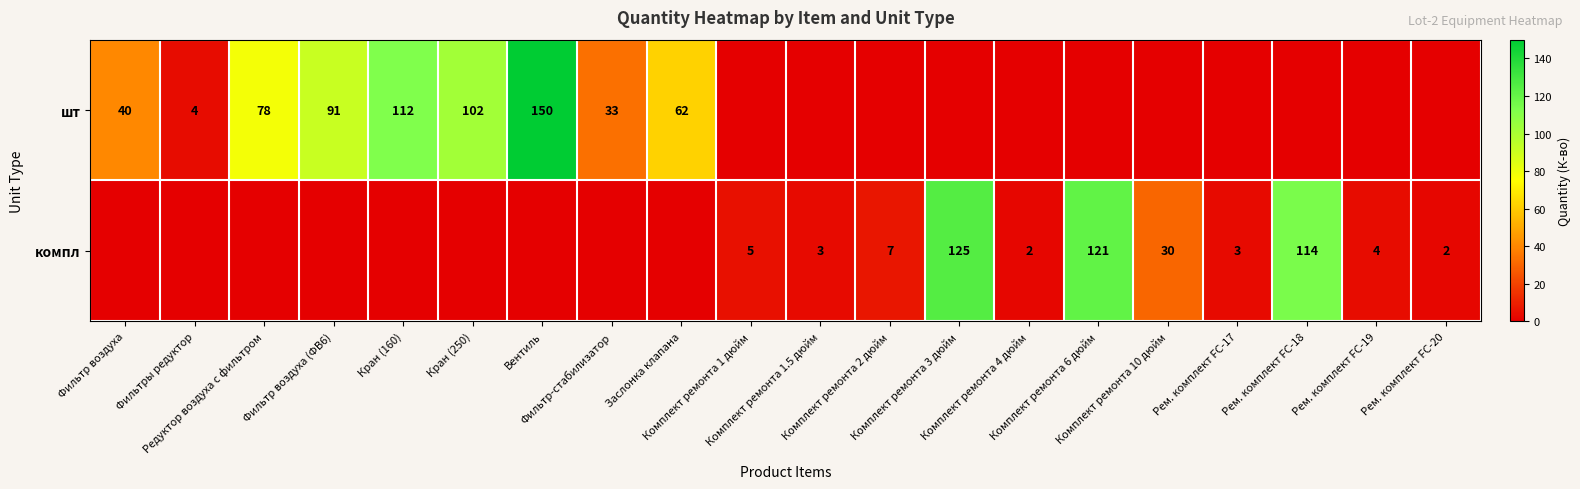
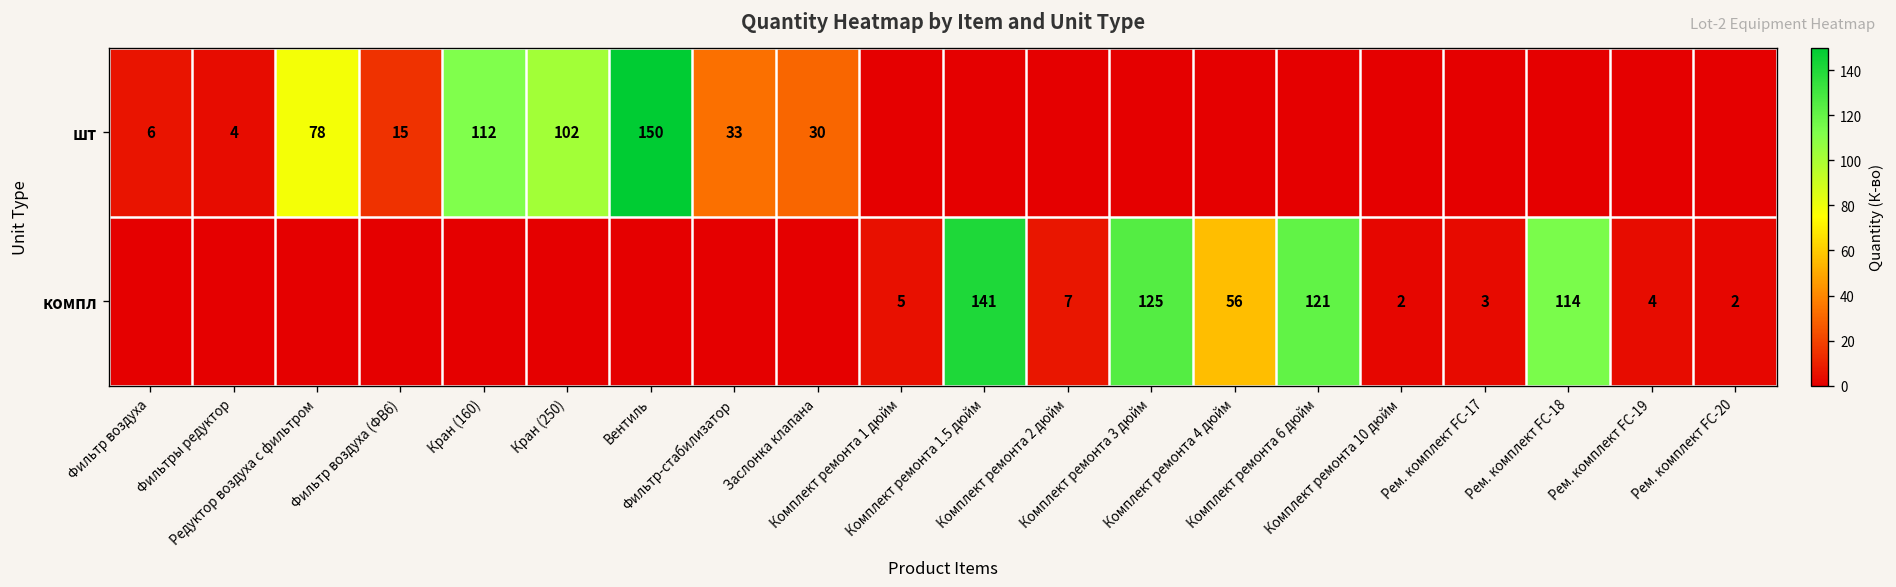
  {
    "шт": {
-     "Фильтр воздуха": 40,
+     "Фильтр воздуха": 6,
      "Фильтры редуктор": 4,
      "Редуктор воздуха c фильтром": 78,
-     "Фильтр воздуха (ФВ6)": 91,
+     "Фильтр воздуха (ФВ6)": 15,
      "Кран (160)": 112,
      "Кран (250)": 102,
      "Вентиль": 150,
      "Фильтр-стабилизатор": 33,
-     "Заслонка клапана": 62
+     "Заслонка клапана": 30
    },
    "компл": {
      "Комплект ремонта 1 дюйм": 5,
-     "Комплект ремонта 1.5 дюйм": 3,
+     "Комплект ремонта 1.5 дюйм": 141,
      "Комплект ремонта 2 дюйм": 7,
      "Комплект ремонта 3 дюйм": 125,
-     "Комплект ремонта 4 дюйм": 2,
+     "Комплект ремонта 4 дюйм": 56,
      "Комплект ремонта 6 дюйм": 121,
-     "Комплект ремонта 10 дюйм": 30,
+     "Комплект ремонта 10 дюйм": 2,
      "Рем. комплект FC-17": 3,
      "Рем. комплект FC-18": 114,
      "Рем. комплект FC-19": 4,
      "Рем. комплект FC-20": 2
    }
  }
